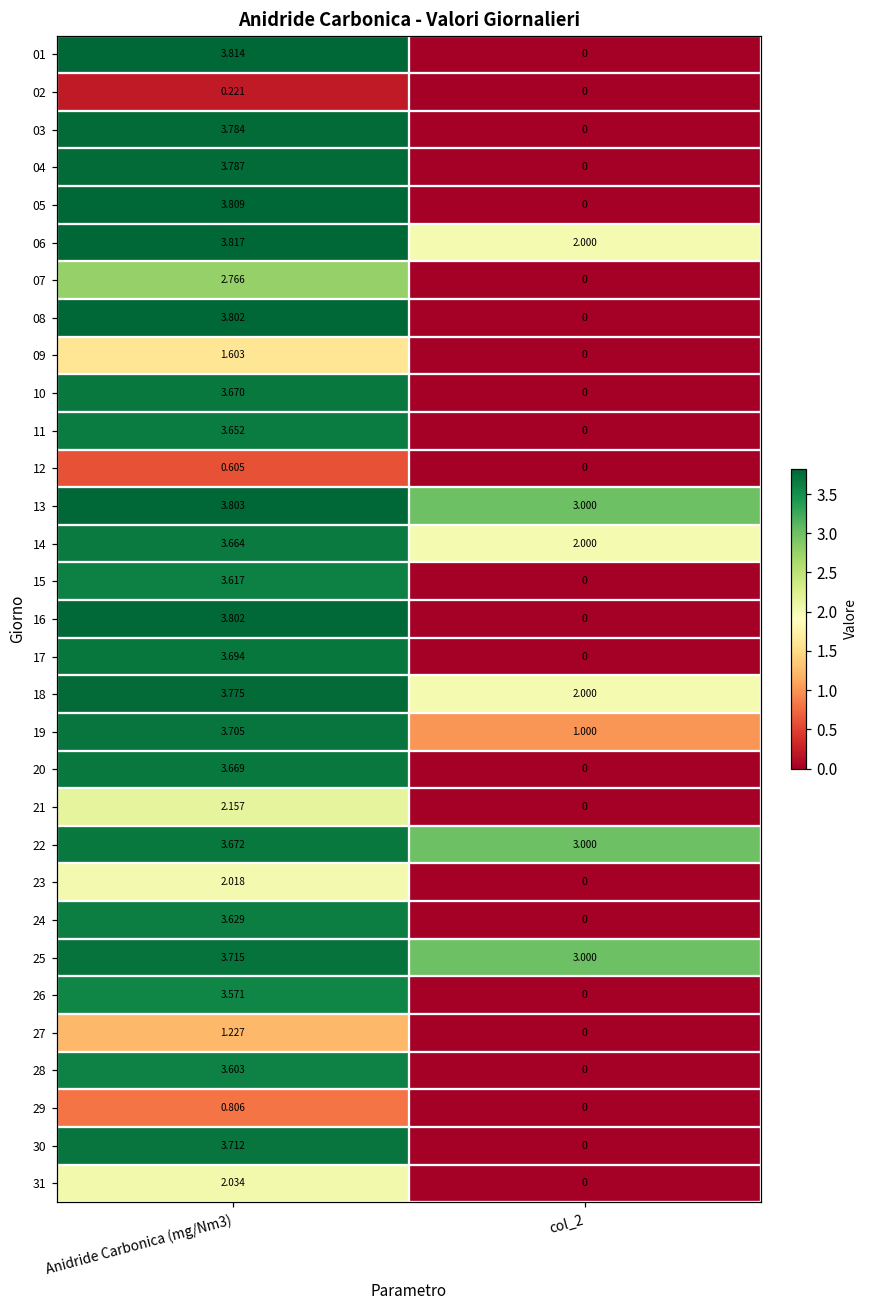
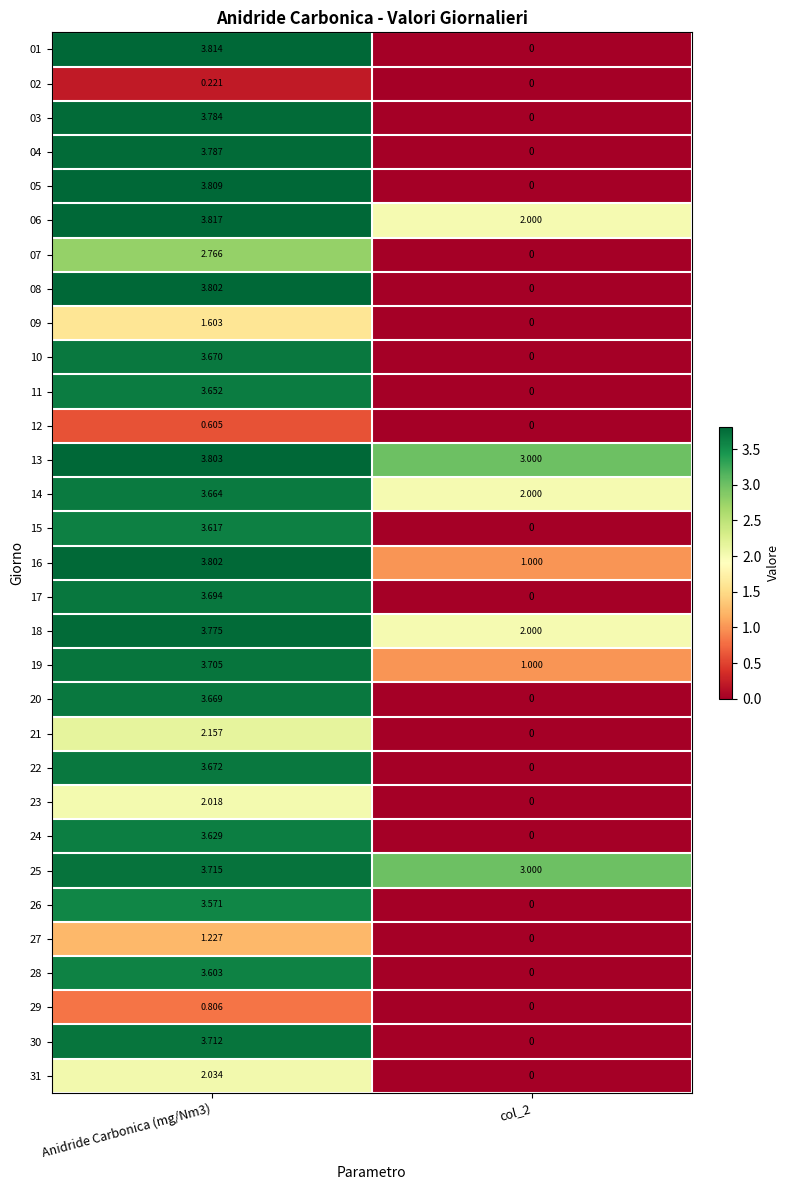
  {
    "01": {
      "Anidride Carbonica (mg/Nm3)": 3.814,
      "col_2": 0
    },
    "02": {
      "Anidride Carbonica (mg/Nm3)": 0.221,
      "col_2": 0
    },
    "03": {
      "Anidride Carbonica (mg/Nm3)": 3.784,
      "col_2": 0
    },
    "04": {
      "Anidride Carbonica (mg/Nm3)": 3.787,
      "col_2": 0
    },
    "05": {
      "Anidride Carbonica (mg/Nm3)": 3.809,
      "col_2": 0
    },
    "06": {
      "Anidride Carbonica (mg/Nm3)": 3.817,
      "col_2": 2.000
    },
    "07": {
      "Anidride Carbonica (mg/Nm3)": 2.766,
      "col_2": 0
    },
    "08": {
      "Anidride Carbonica (mg/Nm3)": 3.802,
      "col_2": 0
    },
    "09": {
      "Anidride Carbonica (mg/Nm3)": 1.603,
      "col_2": 0
    },
    "10": {
      "Anidride Carbonica (mg/Nm3)": 3.670,
      "col_2": 0
    },
    "11": {
      "Anidride Carbonica (mg/Nm3)": 3.652,
      "col_2": 0
    },
    "12": {
      "Anidride Carbonica (mg/Nm3)": 0.605,
      "col_2": 0
    },
    "13": {
      "Anidride Carbonica (mg/Nm3)": 3.803,
      "col_2": 3.000
    },
    "14": {
      "Anidride Carbonica (mg/Nm3)": 3.664,
      "col_2": 2.000
    },
    "15": {
      "Anidride Carbonica (mg/Nm3)": 3.617,
      "col_2": 0
    },
    "16": {
      "Anidride Carbonica (mg/Nm3)": 3.802,
-     "col_2": 0
+     "col_2": 1.000
    },
    "17": {
      "Anidride Carbonica (mg/Nm3)": 3.694,
      "col_2": 0
    },
    "18": {
      "Anidride Carbonica (mg/Nm3)": 3.775,
      "col_2": 2.000
    },
    "19": {
      "Anidride Carbonica (mg/Nm3)": 3.705,
      "col_2": 1.000
    },
    "20": {
      "Anidride Carbonica (mg/Nm3)": 3.669,
      "col_2": 0
    },
    "21": {
      "Anidride Carbonica (mg/Nm3)": 2.157,
      "col_2": 0
    },
    "22": {
      "Anidride Carbonica (mg/Nm3)": 3.672,
-     "col_2": 3.000
+     "col_2": 0
    },
    "23": {
      "Anidride Carbonica (mg/Nm3)": 2.018,
      "col_2": 0
    },
    "24": {
      "Anidride Carbonica (mg/Nm3)": 3.629,
      "col_2": 0
    },
    "25": {
      "Anidride Carbonica (mg/Nm3)": 3.715,
      "col_2": 3.000
    },
    "26": {
      "Anidride Carbonica (mg/Nm3)": 3.571,
      "col_2": 0
    },
    "27": {
      "Anidride Carbonica (mg/Nm3)": 1.227,
      "col_2": 0
    },
    "28": {
      "Anidride Carbonica (mg/Nm3)": 3.603,
      "col_2": 0
    },
    "29": {
      "Anidride Carbonica (mg/Nm3)": 0.806,
      "col_2": 0
    },
    "30": {
      "Anidride Carbonica (mg/Nm3)": 3.712,
      "col_2": 0
    },
    "31": {
      "Anidride Carbonica (mg/Nm3)": 2.034,
      "col_2": 0
    }
  }
